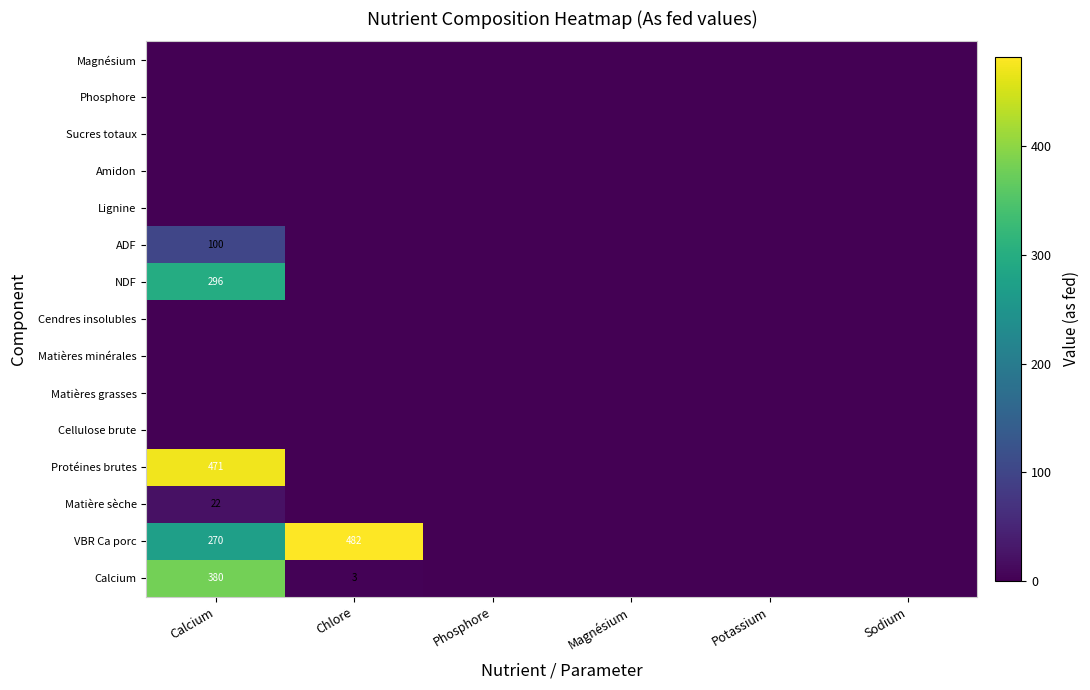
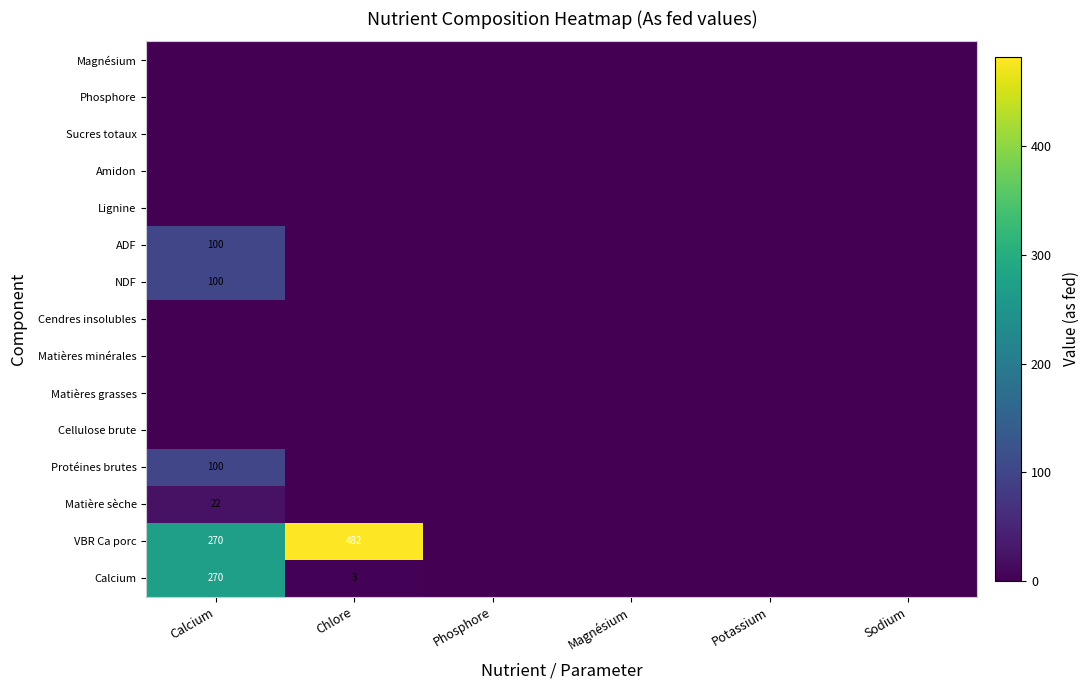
  {
    "ADF": {
      "Calcium": 100
    },
    "NDF": {
-     "Calcium": 296
+     "Calcium": 100
    },
    "Protéines brutes": {
-     "Calcium": 471
+     "Calcium": 100
    },
    "Matière sèche": {
      "Calcium": 22
    },
    "VBR Ca porc": {
      "Calcium": 270,
      "Chlore": 482
    },
    "Calcium": {
-     "Calcium": 380,
+     "Calcium": 270,
      "Chlore": 3
    }
  }
